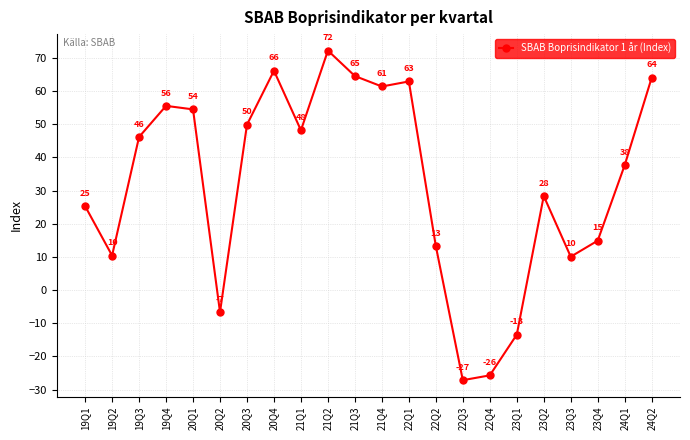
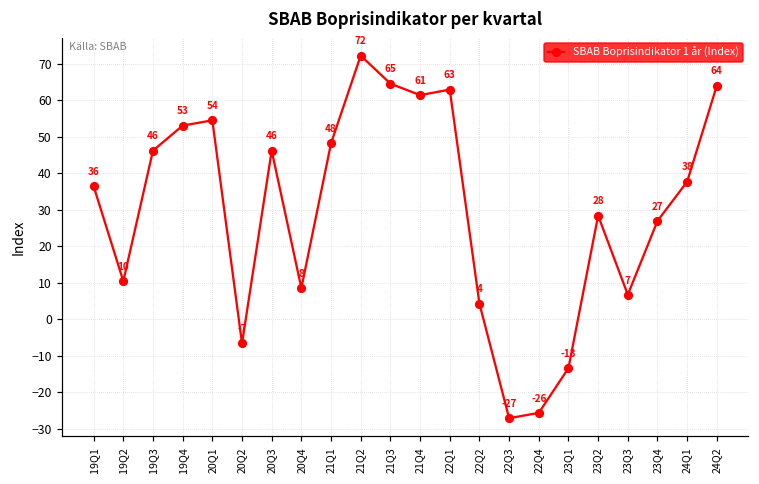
  {
-   "19Q1": 25,
+   "19Q1": 36,
    "19Q2": 10,
    "19Q3": 46,
-   "19Q4": 56,
+   "19Q4": 53,
    "20Q1": 54,
    "20Q2": -7,
-   "20Q3": 50,
-   "20Q4": 66,
+   "20Q3": 46,
+   "20Q4": 8,
    "21Q1": 48,
    "21Q2": 72,
    "21Q3": 65,
    "21Q4": 61,
    "22Q1": 63,
-   "22Q2": 13,
+   "22Q2": 4,
    "22Q3": -27,
    "22Q4": -26,
    "23Q1": -13,
    "23Q2": 28,
-   "23Q3": 10,
-   "23Q4": 15,
+   "23Q3": 7,
+   "23Q4": 27,
    "24Q1": 38,
    "24Q2": 64
  }
